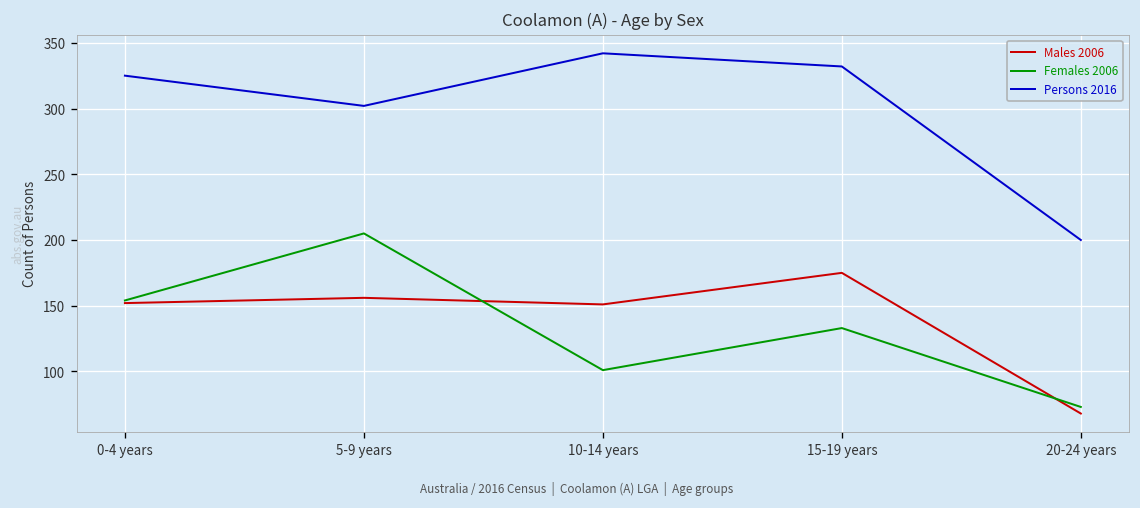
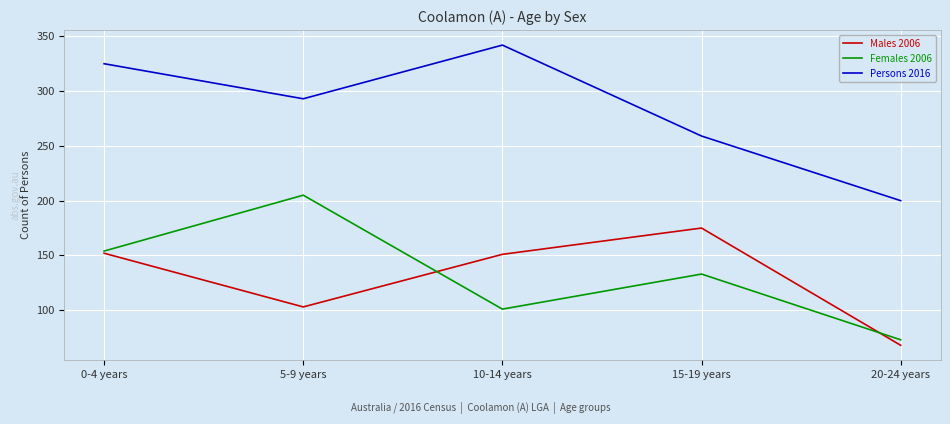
  {
    "Males 2006": {
-     "5-9 years": 156,
+     "5-9 years": 103,
      "10-14 years": 151,
      "15-19 years": 175,
      "20-24 years": 68
    },
    "Females 2006": {
      "5-9 years": 205,
      "10-14 years": 101,
      "15-19 years": 133,
      "20-24 years": 73
    },
    "Persons 2016": {
      "0-4 years": 325,
-     "5-9 years": 302,
+     "5-9 years": 293,
      "10-14 years": 342,
-     "15-19 years": 332,
+     "15-19 years": 259,
      "20-24 years": 200
    }
  }
